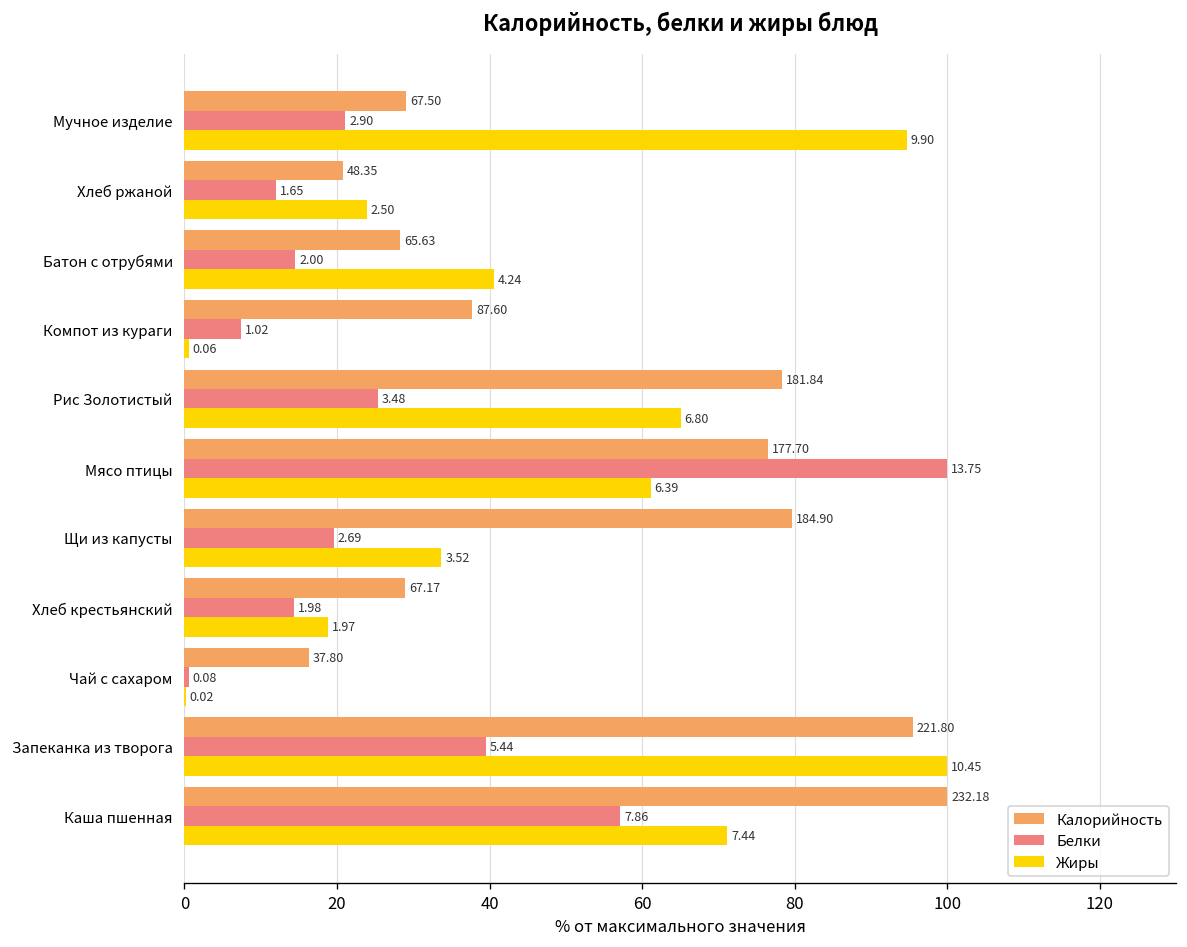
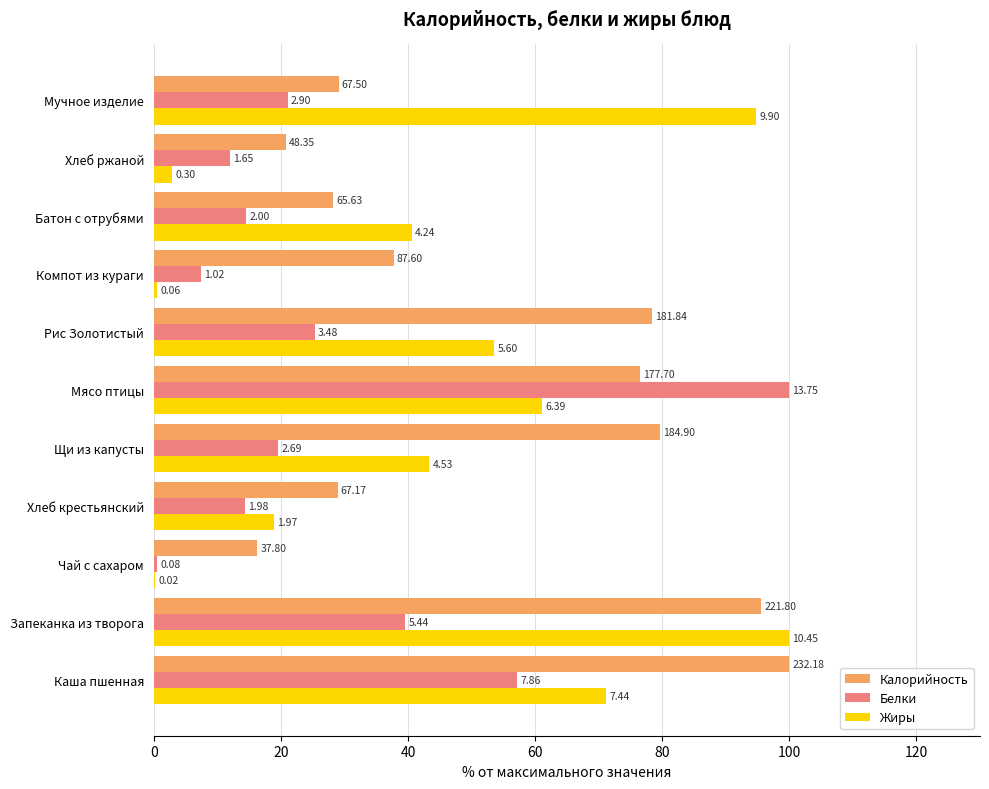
  {
    "Жиры": {
-     "Хлеб ржаной": 2.50,
-     "Рис Золотистый": 6.80,
-     "Щи из капусты": 3.52
+     "Хлеб ржаной": 0.30,
+     "Рис Золотистый": 5.60,
+     "Щи из капусты": 4.53
    }
  }
